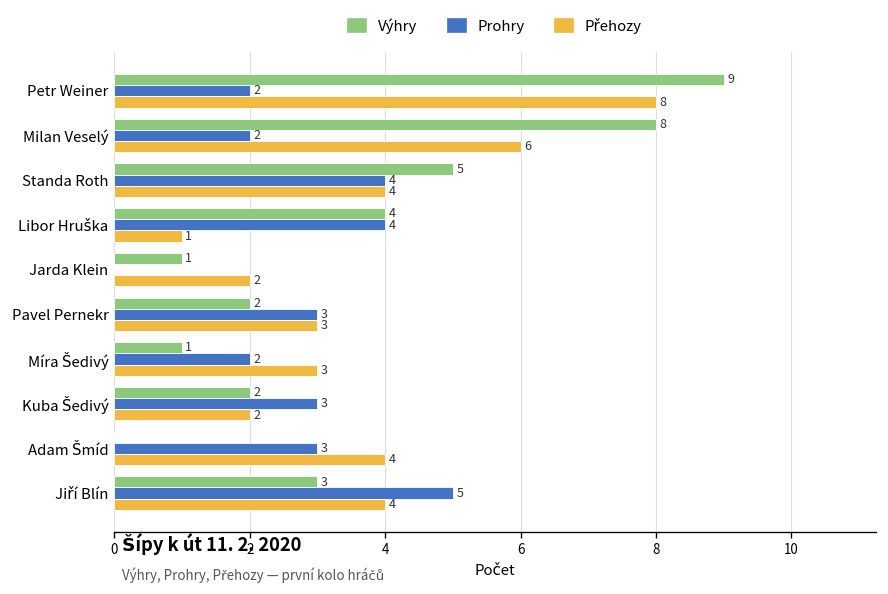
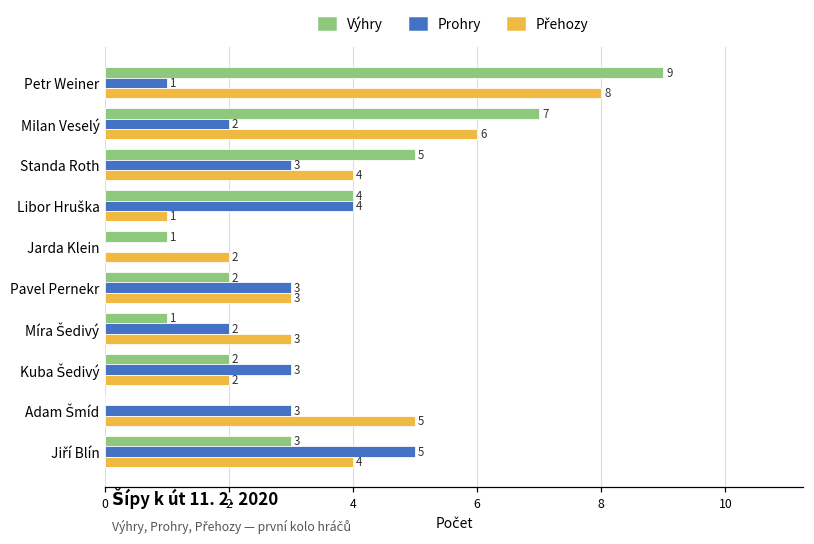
  {
    "Výhry": {
      "Petr Weiner": 9,
-     "Milan Veselý": 8,
+     "Milan Veselý": 7,
      "Standa Roth": 5,
      "Libor Hruška": 4,
      "Jarda Klein": 1,
      "Pavel Pernekr": 2,
      "Míra Šedivý": 1,
      "Kuba Šedivý": 2,
      "Jiří Blín": 3
    },
    "Prohry": {
-     "Petr Weiner": 2,
+     "Petr Weiner": 1,
      "Milan Veselý": 2,
-     "Standa Roth": 4,
+     "Standa Roth": 3,
      "Libor Hruška": 4,
      "Pavel Pernekr": 3,
      "Míra Šedivý": 2,
      "Kuba Šedivý": 3,
      "Adam Šmíd": 3,
      "Jiří Blín": 5
    },
    "Přehozy": {
      "Petr Weiner": 8,
      "Milan Veselý": 6,
      "Standa Roth": 4,
      "Libor Hruška": 1,
      "Jarda Klein": 2,
      "Pavel Pernekr": 3,
      "Míra Šedivý": 3,
      "Kuba Šedivý": 2,
-     "Adam Šmíd": 4,
+     "Adam Šmíd": 5,
      "Jiří Blín": 4
    }
  }
